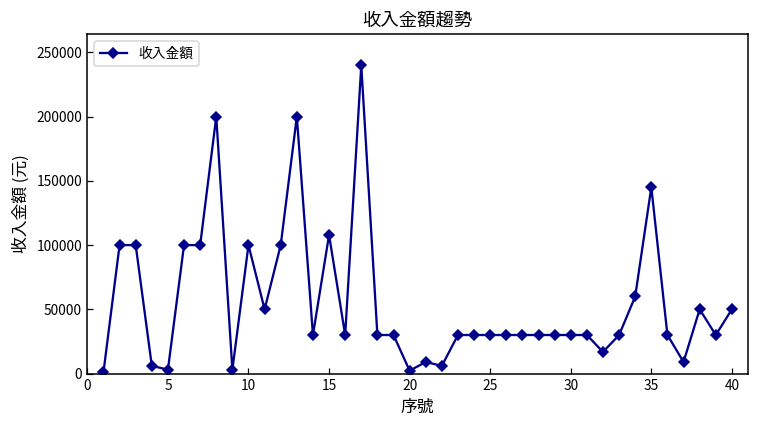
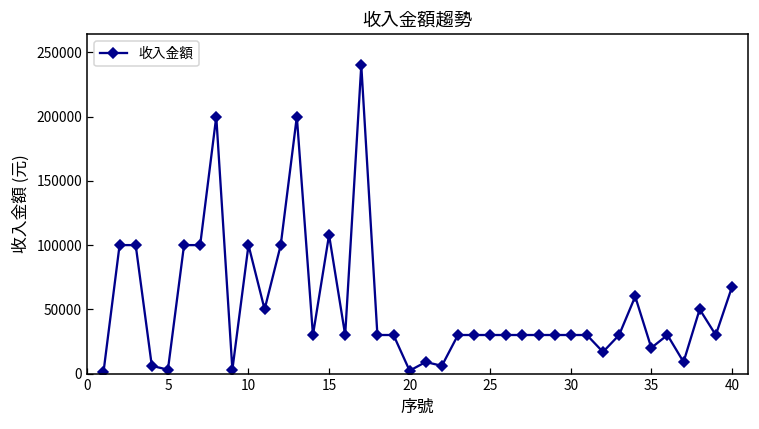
  {
    "5": 3000,
    "10": 100000,
    "15": 108000,
    "20": 2000,
    "25": 30000,
    "30": 30000,
-   "35": 145000,
-   "40": 50000
+   "35": 20000,
+   "40": 67000
  }
